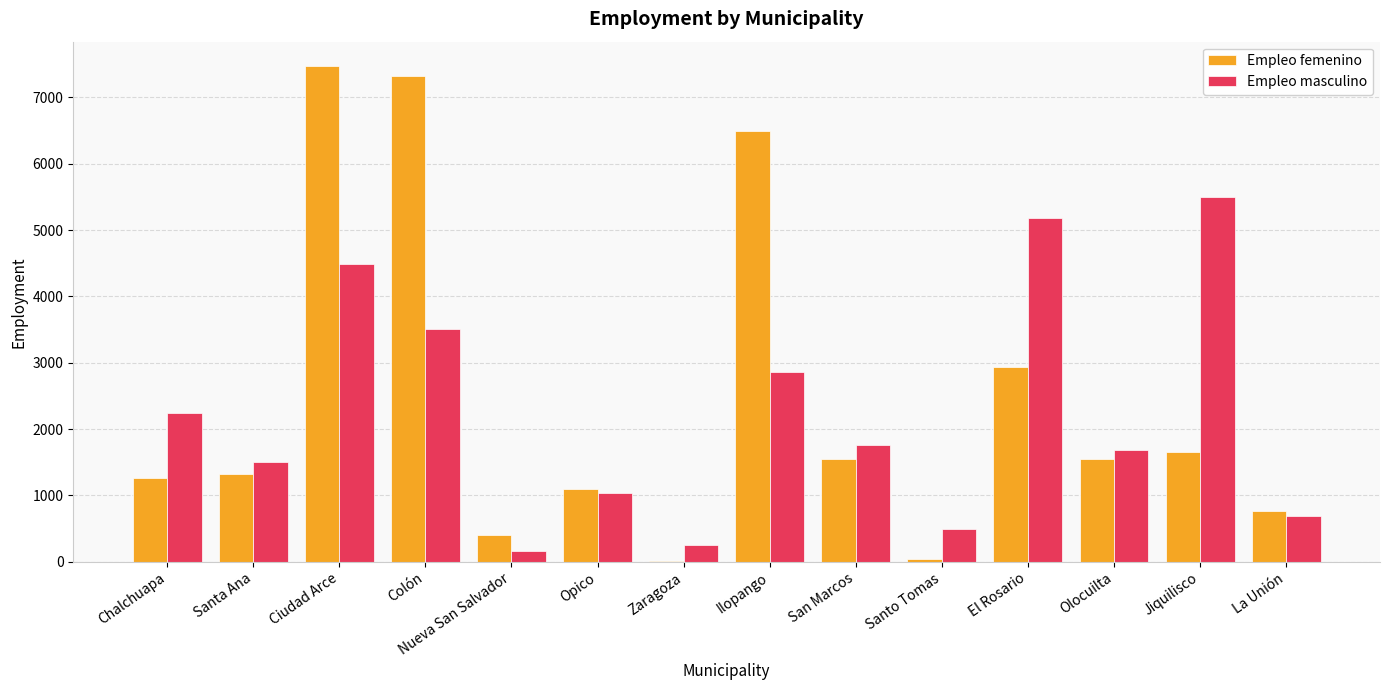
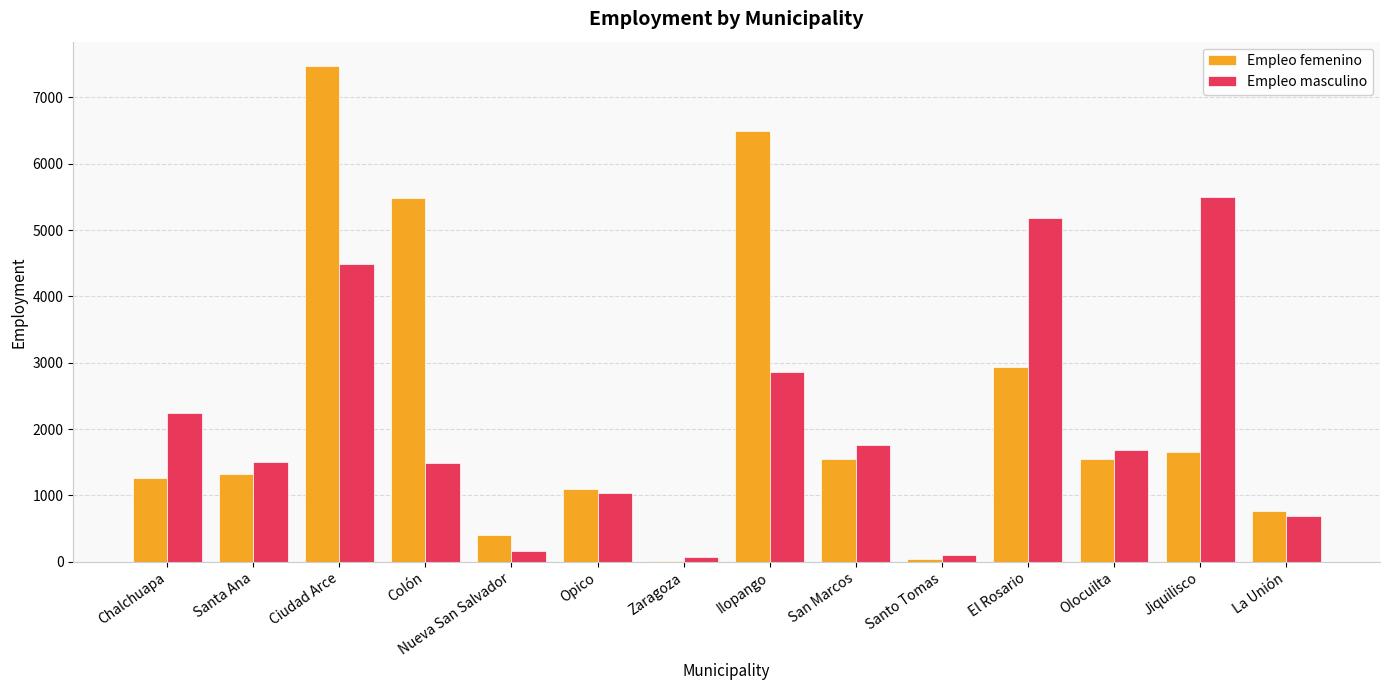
  {
    "Empleo femenino": {
      "Chalchuapa": 1300,
      "Santa Ana": 1300,
      "Ciudad Arce": 7500,
-     "Colón": 7300,
+     "Colón": 5500,
      "Nueva San Salvador": 400,
      "Opico": 1100,
      "Ilopango": 6500,
      "San Marcos": 1600,
      "Santo Tomas": 0,
      "El Rosario": 2900,
      "Olocuilta": 1600,
      "Jiquilisco": 1700,
      "La Unión": 800
    },
    "Empleo masculino": {
      "Chalchuapa": 2200,
      "Santa Ana": 1500,
      "Ciudad Arce": 4500,
-     "Colón": 3500,
+     "Colón": 1500,
      "Nueva San Salvador": 200,
      "Opico": 1000,
-     "Zaragoza": 300,
+     "Zaragoza": 100,
      "Ilopango": 2900,
      "San Marcos": 1800,
-     "Santo Tomas": 500,
+     "Santo Tomas": 100,
      "El Rosario": 5200,
      "Olocuilta": 1700,
      "Jiquilisco": 5500,
      "La Unión": 700
    }
  }
